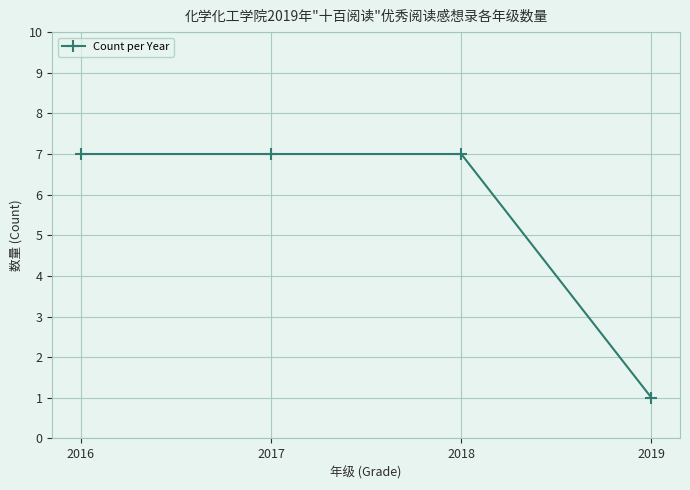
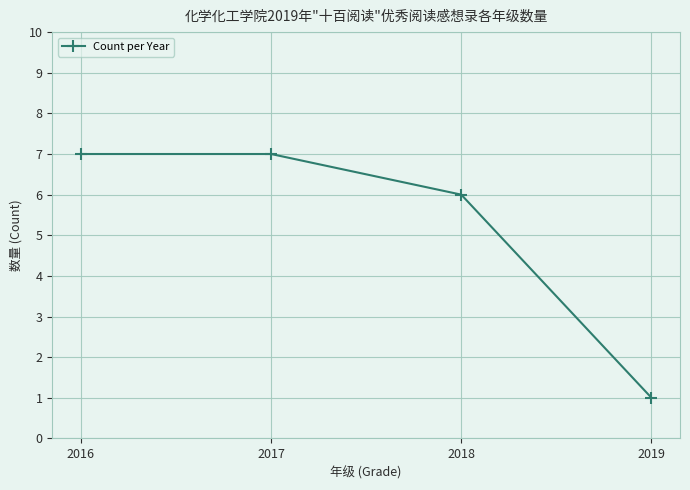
  {
    "2016": 7,
    "2017": 7,
-   "2018": 7,
+   "2018": 6,
    "2019": 1
  }
